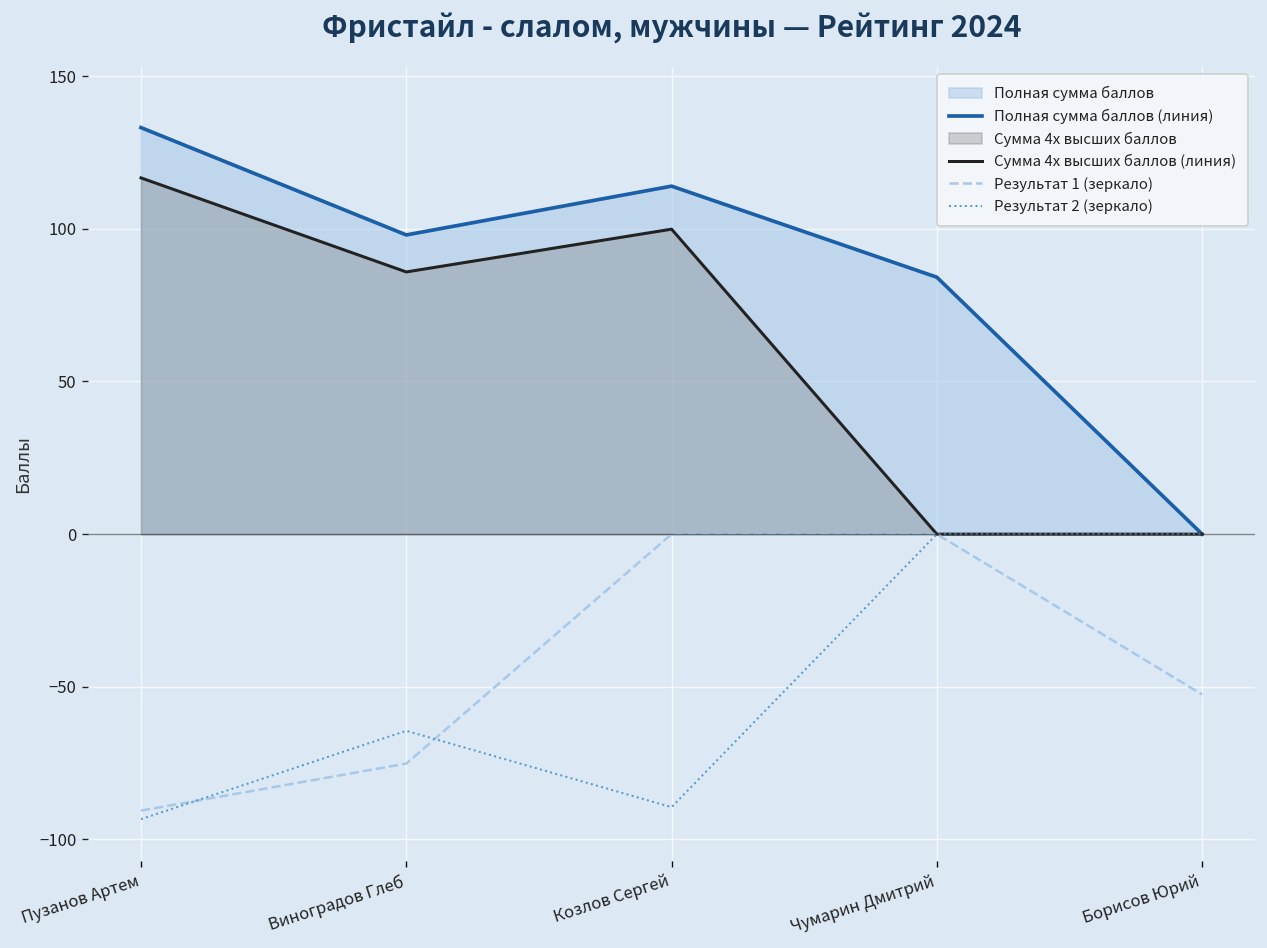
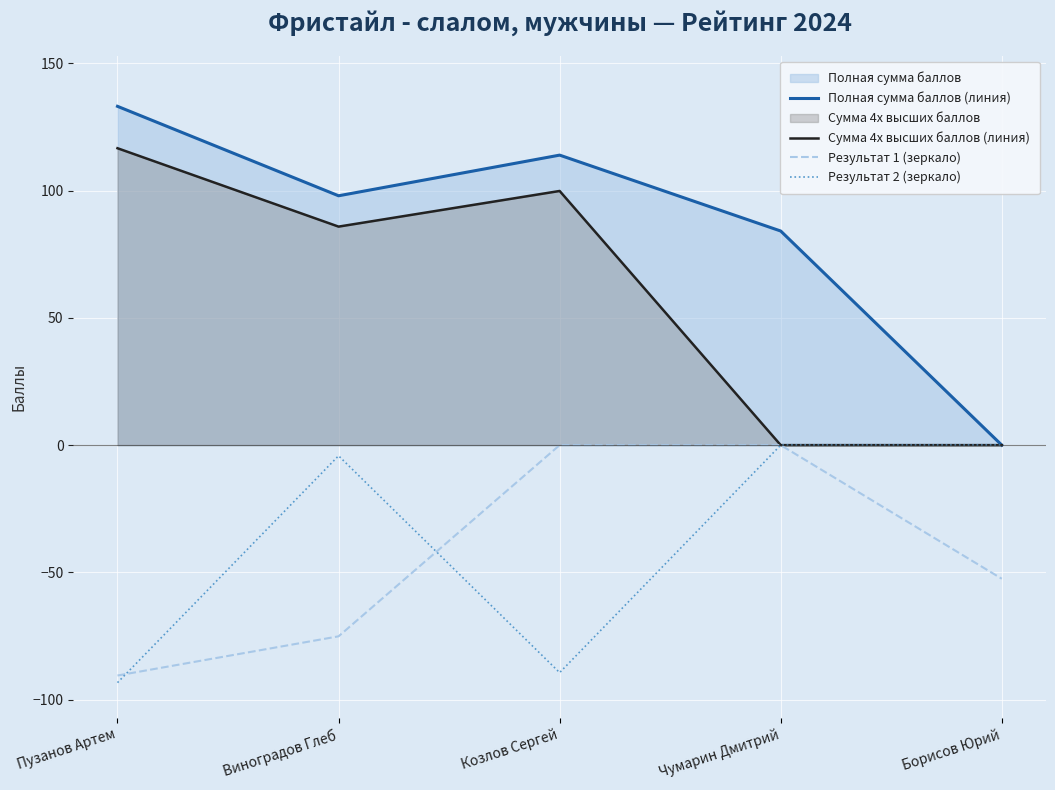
  {
    "Результат 2 (зеркало)": {
      "Пузанов Артем": -93,
-     "Виноградов Глеб": -64,
+     "Виноградов Глеб": -4,
      "Козлов Сергей": -89
    }
  }
